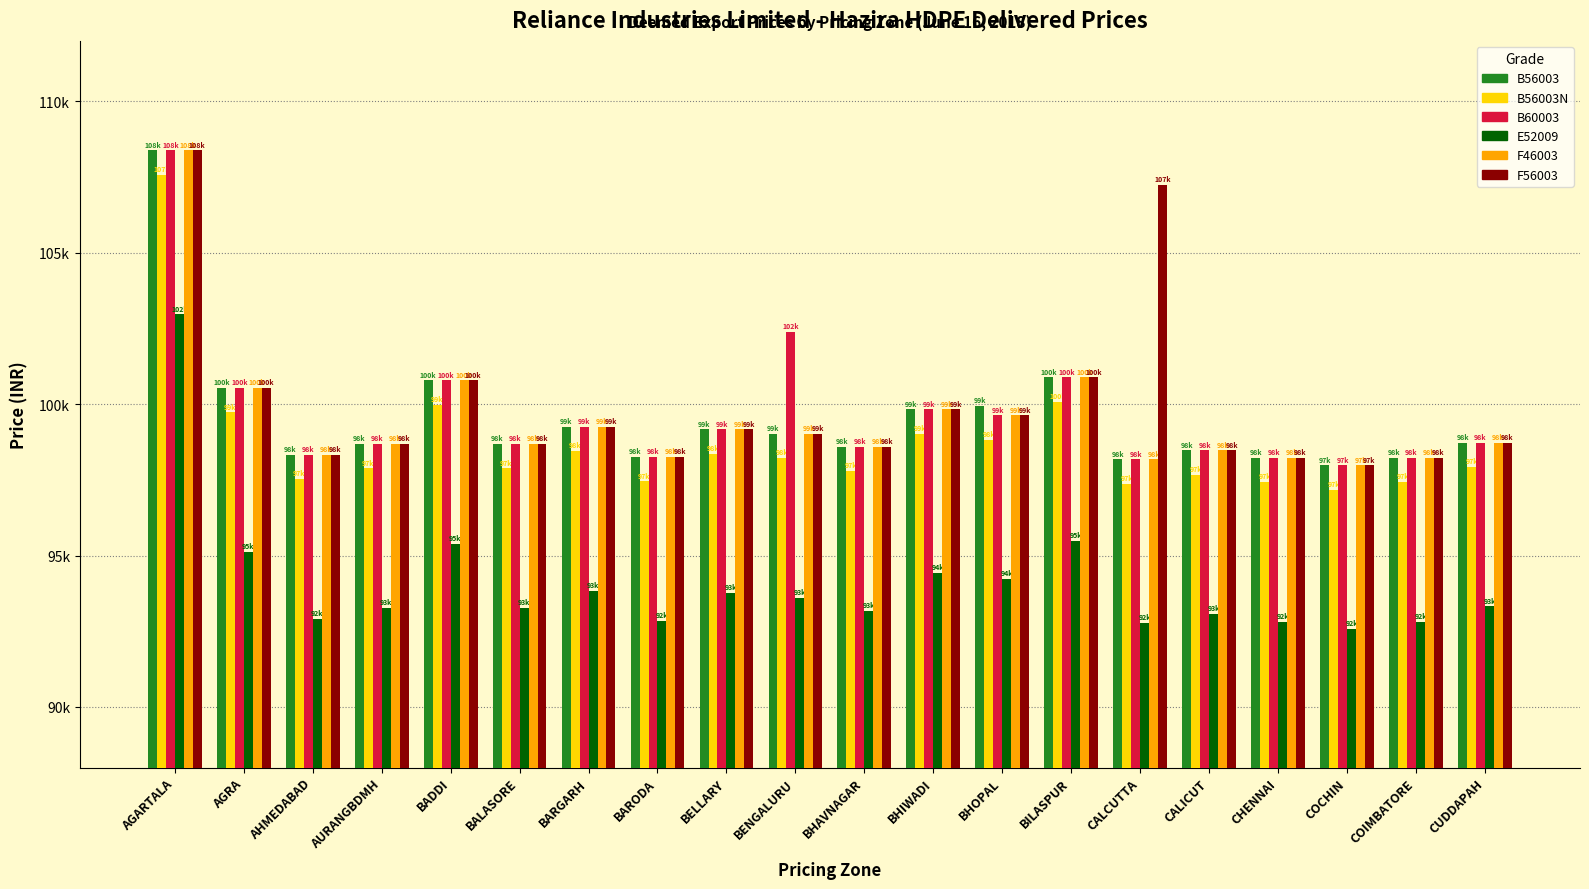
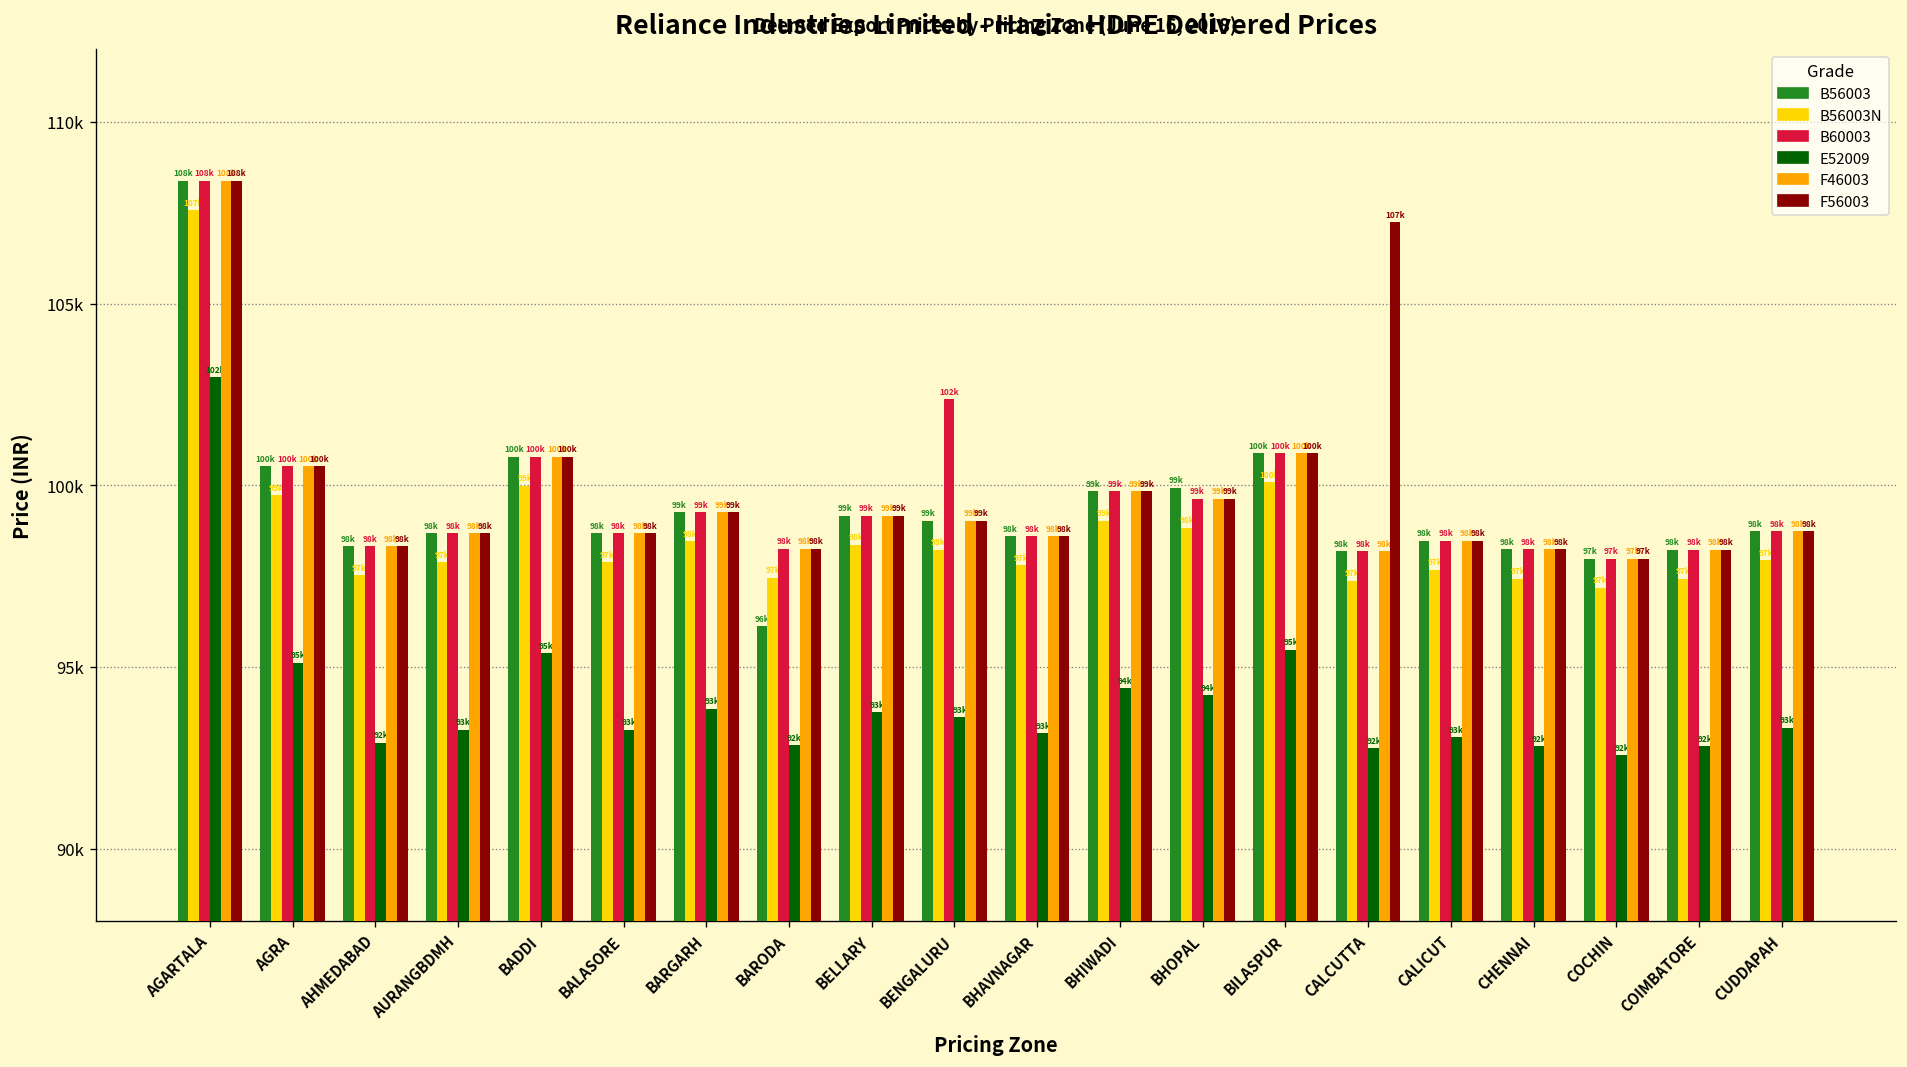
  {
    "B56003": {
      "AGARTALA": "108k",
      "AHMEDABAD": "98k",
      "BARGARH": "99k",
-     "BARODA": "98k",
+     "BARODA": "96k",
      "BELLARY": "99k",
      "BENGALURU": "99k",
      "CALCUTTA": "98k",
      "CALICUT": "98k",
      "CHENNAI": "98k",
      "COIMBATORE": "98k"
    },
    "B60003": {
      "AGARTALA": "108k",
      "AHMEDABAD": "98k",
      "BARGARH": "99k",
      "BARODA": "98k",
      "BELLARY": "99k",
      "BENGALURU": "102k",
      "CALCUTTA": "98k",
      "CALICUT": "98k",
      "CHENNAI": "98k",
      "COIMBATORE": "98k"
    },
    "E52009": {
      "AGRA": "95k",
      "AURANGBDMH": "93k",
      "BADDI": "95k",
      "BALASORE": "93k",
      "BHAVNAGAR": "93k",
      "BHIWADI": "94k",
      "BHOPAL": "94k",
      "BILASPUR": "95k",
      "CALICUT": "93k",
      "CUDDAPAH": "93k"
    },
    "F56003": {
      "AHMEDABAD": "98k",
      "CALCUTTA": "107k"
    }
  }
